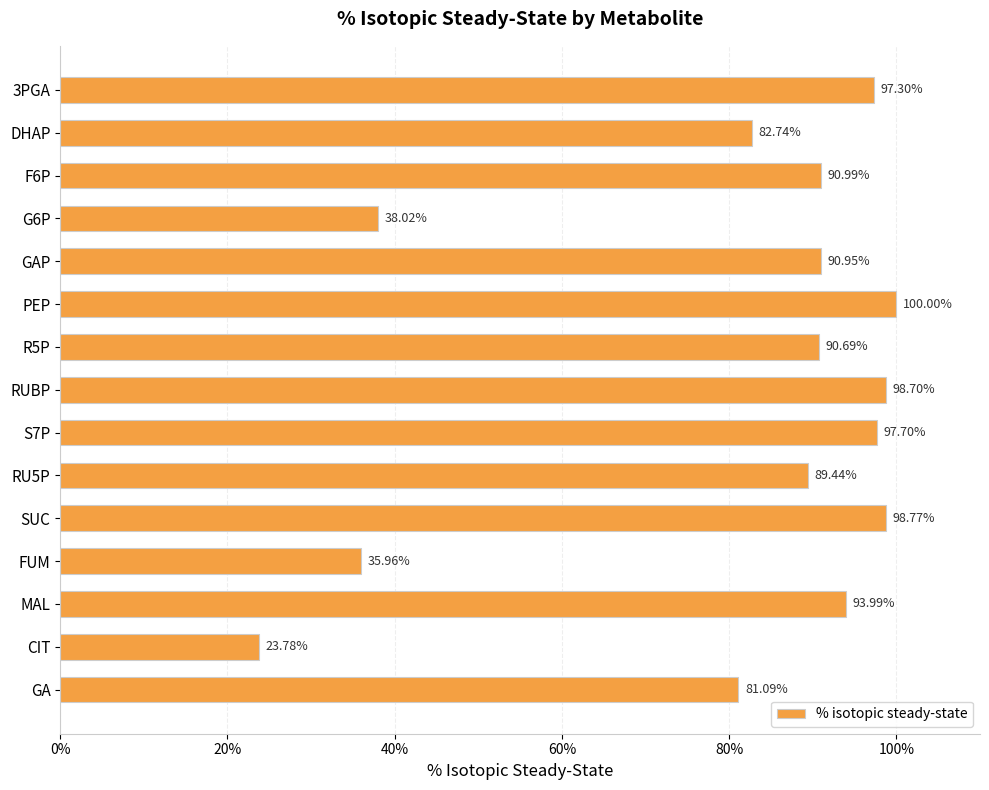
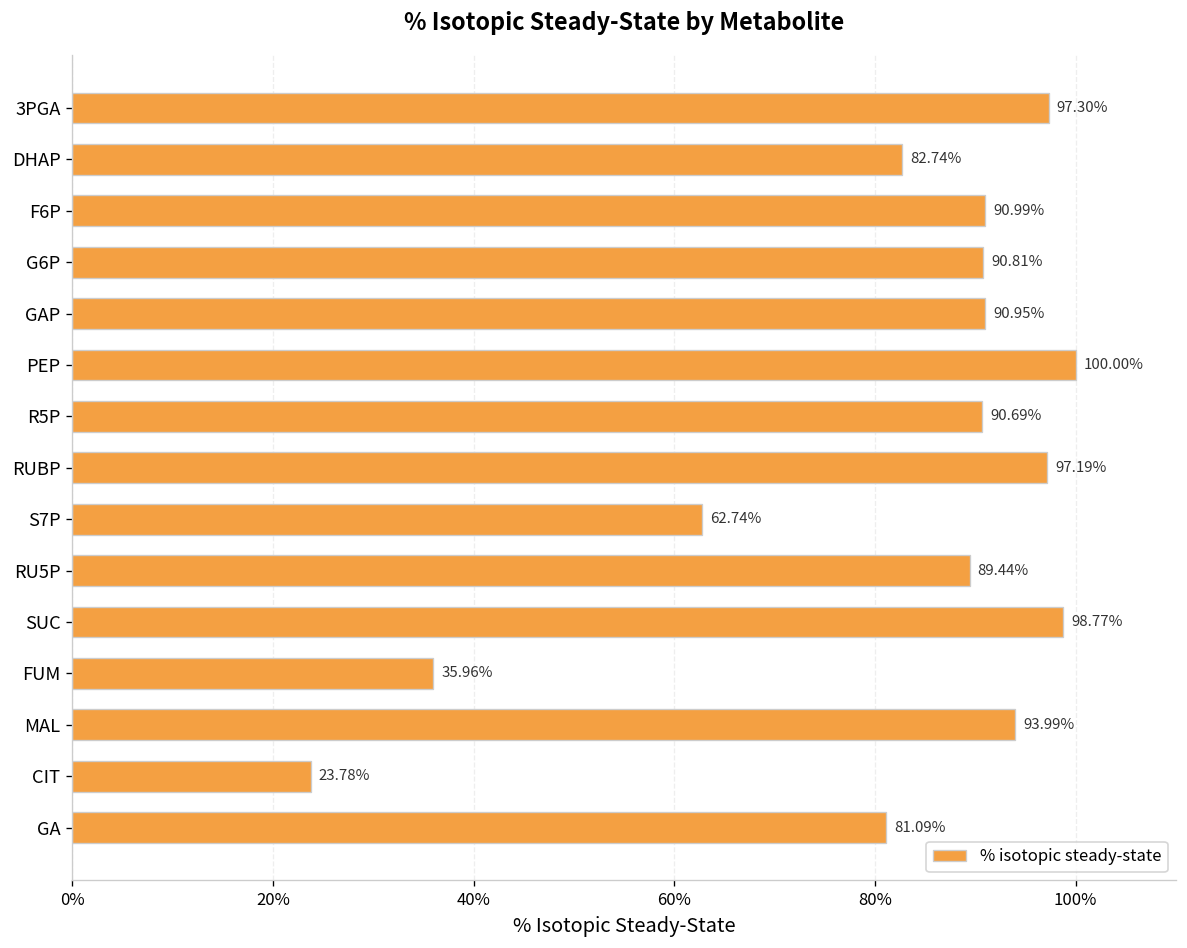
  {
    "3PGA": "97.30%",
    "DHAP": "82.74%",
    "F6P": "90.99%",
-   "G6P": "38.02%",
+   "G6P": "90.81%",
    "GAP": "90.95%",
    "PEP": "100.00%",
    "R5P": "90.69%",
-   "RUBP": "98.70%",
-   "S7P": "97.70%",
+   "RUBP": "97.19%",
+   "S7P": "62.74%",
    "RU5P": "89.44%",
    "SUC": "98.77%",
    "FUM": "35.96%",
    "MAL": "93.99%",
    "CIT": "23.78%",
    "GA": "81.09%"
  }
